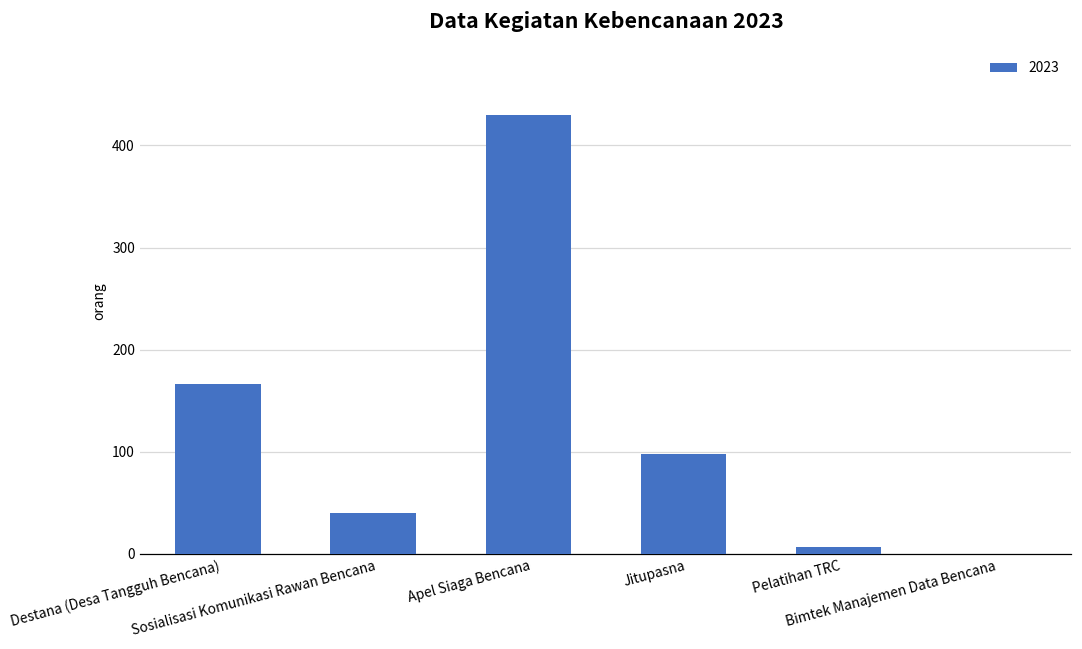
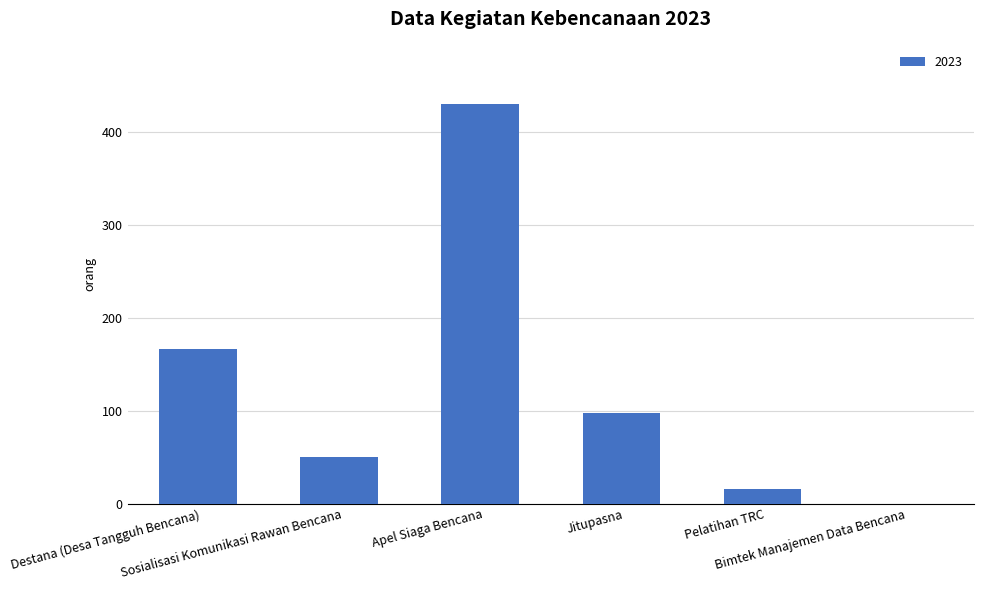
  {
    "Destana (Desa Tangguh Bencana)": 170,
-   "Sosialisasi Komunikasi Rawan Bencana": 40,
+   "Sosialisasi Komunikasi Rawan Bencana": 50,
    "Apel Siaga Bencana": 430,
    "Jitupasna": 100,
-   "Pelatihan TRC": 10,
+   "Pelatihan TRC": 20,
    "Bimtek Manajemen Data Bencana": 0
  }
